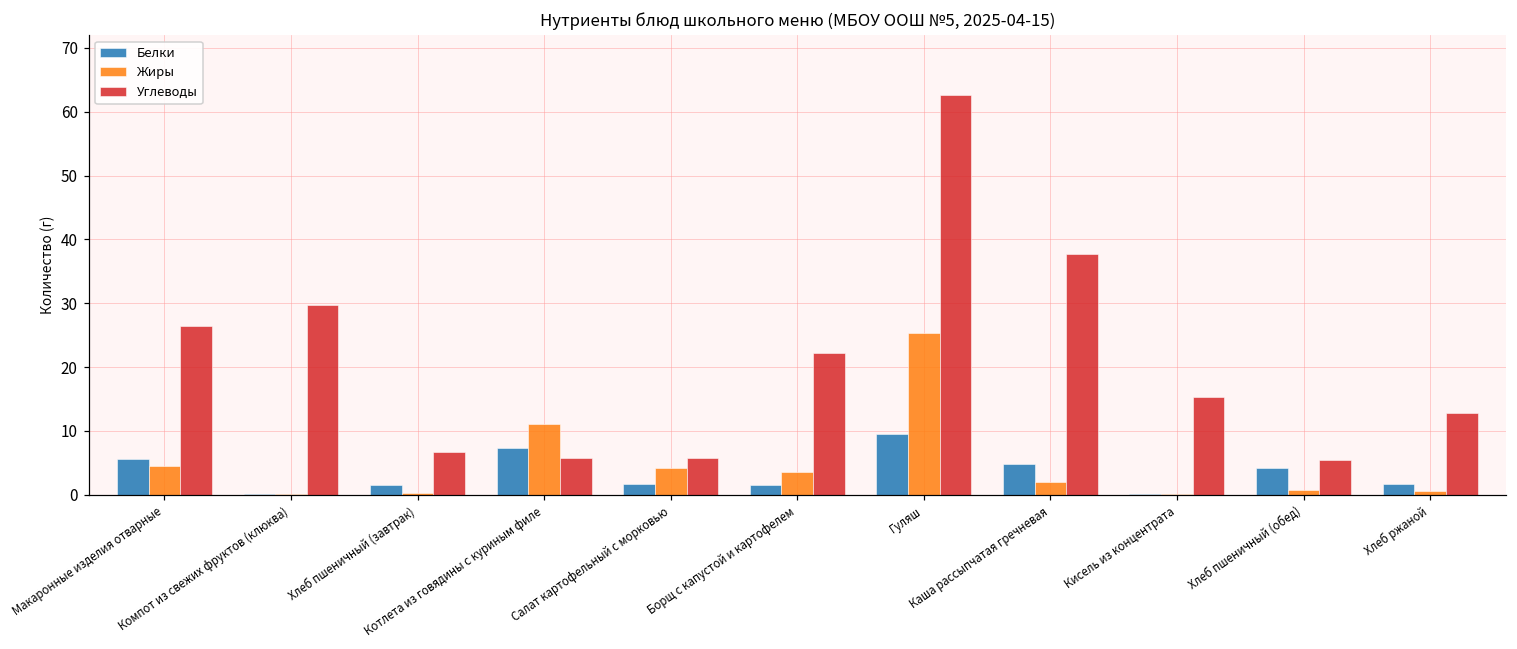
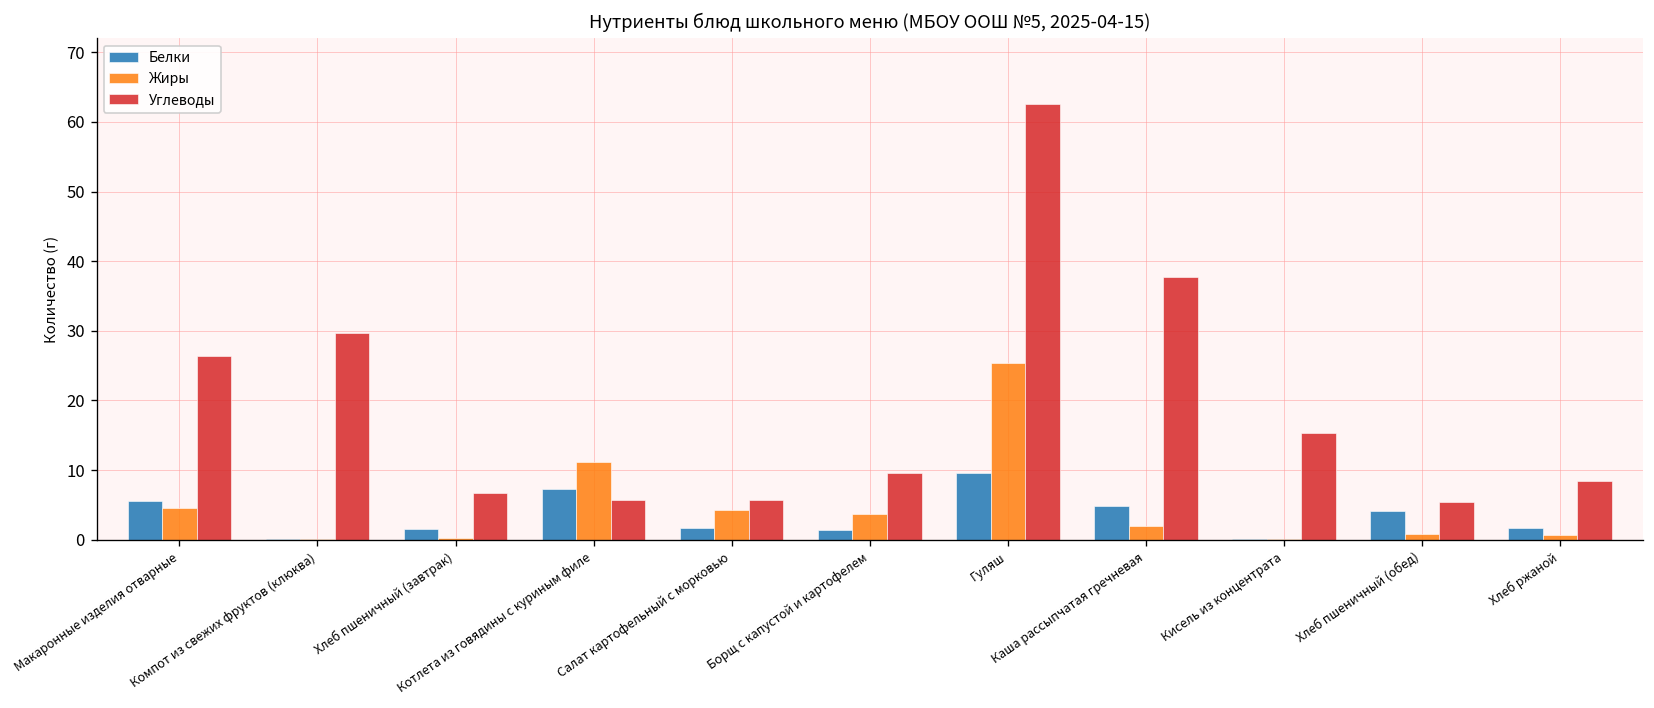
  {
    "Белки": {
      "Макаронные изделия отварные": 6,
      "Хлеб пшеничный (завтрак)": 2,
      "Котлета из говядины с куриным филе": 7,
      "Салат картофельный с морковью": 2,
      "Борщ с капустой и картофелем": 1,
      "Гуляш": 10,
      "Каша рассыпчатая гречневая": 5,
      "Хлеб пшеничный (обед)": 4,
      "Хлеб ржаной": 2
    },
    "Жиры": {
      "Макаронные изделия отварные": 5,
      "Котлета из говядины с куриным филе": 11,
      "Салат картофельный с морковью": 4,
      "Борщ с капустой и картофелем": 4,
      "Гуляш": 25,
      "Каша рассыпчатая гречневая": 2,
      "Хлеб пшеничный (обед)": 1,
      "Хлеб ржаной": 1
    },
    "Углеводы": {
      "Макаронные изделия отварные": 26,
      "Компот из свежих фруктов (клюква)": 30,
      "Хлеб пшеничный (завтрак)": 7,
      "Котлета из говядины с куриным филе": 6,
      "Салат картофельный с морковью": 6,
-     "Борщ с капустой и картофелем": 22,
+     "Борщ с капустой и картофелем": 10,
      "Гуляш": 63,
      "Каша рассыпчатая гречневая": 38,
      "Кисель из концентрата": 15,
      "Хлеб пшеничный (обед)": 5,
-     "Хлеб ржаной": 13
+     "Хлеб ржаной": 9
    }
  }
